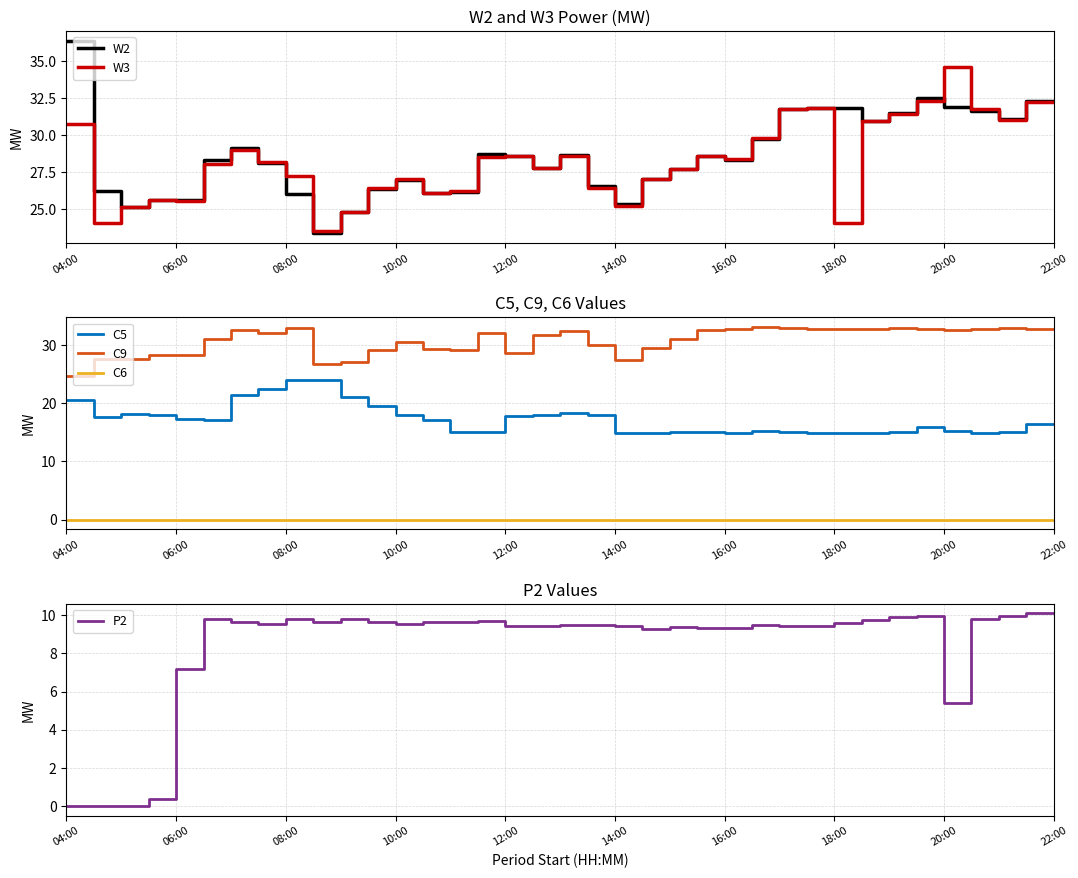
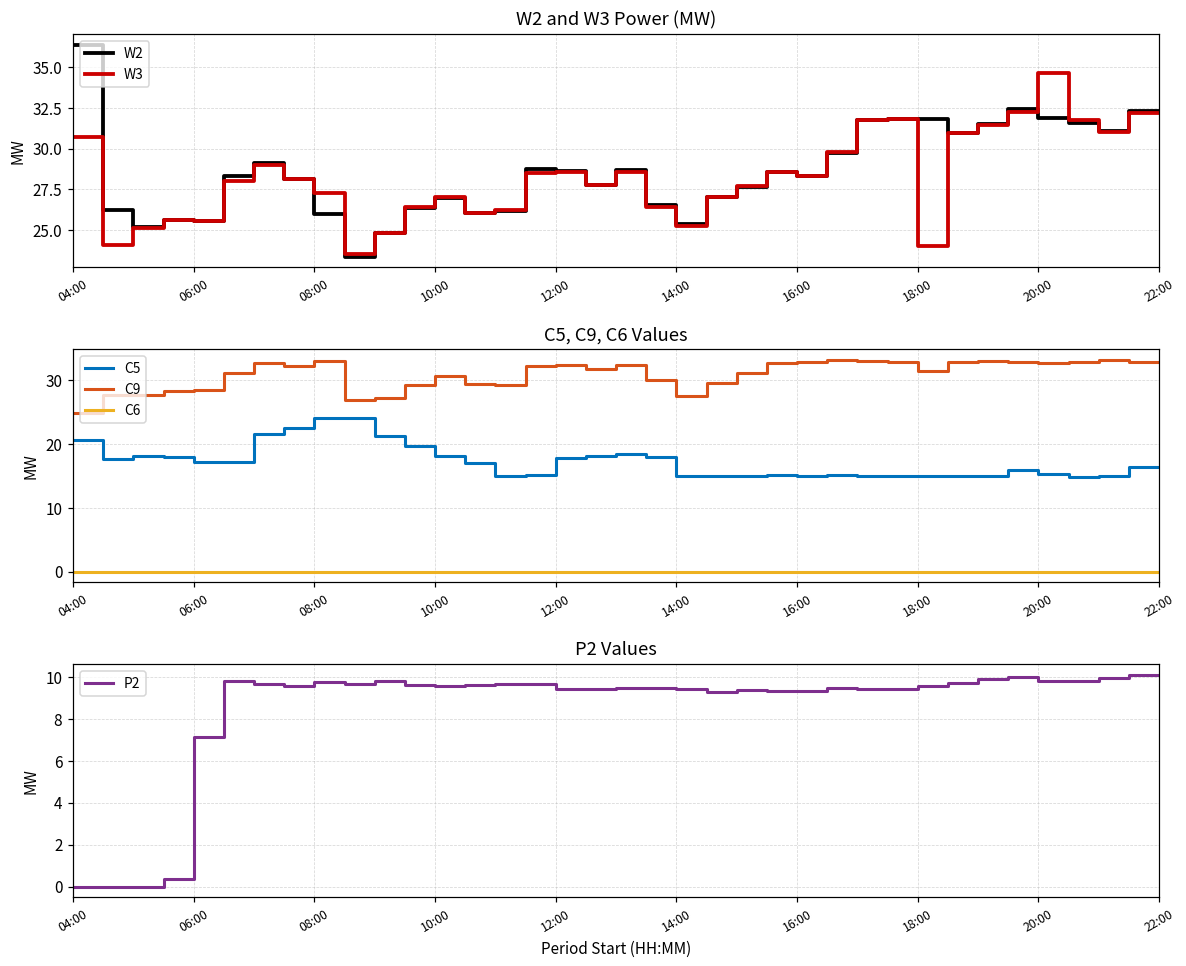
  {
    "W2 and W3 Power (MW)": {
      "W2": {
        "04:00": 36.4,
        "08:00": 26.0,
        "18:00": 31.8,
        "20:00": 31.9
      },
      "W3": {
        "04:00": 30.7,
        "08:00": 27.3,
        "18:00": 24.0,
        "20:00": 34.6
      }
    },
    "C5, C9, C6 Values": {
      "C5": {
        "04:00": 21,
        "06:00": 17,
        "08:00": 24,
        "10:00": 18,
        "12:00": 18,
        "14:00": 15,
        "16:00": 15,
        "18:00": 15,
        "20:00": 15,
        "22:00": 16
      },
      "C9": {
        "04:00": 25,
        "06:00": 28,
        "08:00": 33,
        "10:00": 31,
-       "12:00": 29,
+       "12:00": 32,
        "14:00": 28,
        "16:00": 33,
-       "18:00": 33,
+       "18:00": 31,
        "20:00": 33,
        "22:00": 33
      },
      "C6": {
        "04:00": 0,
        "06:00": 0,
        "08:00": 0,
        "10:00": 0,
        "12:00": 0,
        "14:00": 0,
        "16:00": 0,
        "18:00": 0,
        "20:00": 0,
        "22:00": 0
      }
    },
    "P2 Values": {
      "04:00": 0.0,
      "06:00": 7.2,
      "08:00": 9.8,
      "10:00": 9.6,
      "12:00": 9.4,
      "14:00": 9.4,
      "16:00": 9.3,
      "18:00": 9.6,
-     "20:00": 5.4,
+     "20:00": 9.8,
      "22:00": 10.1
    }
  }
